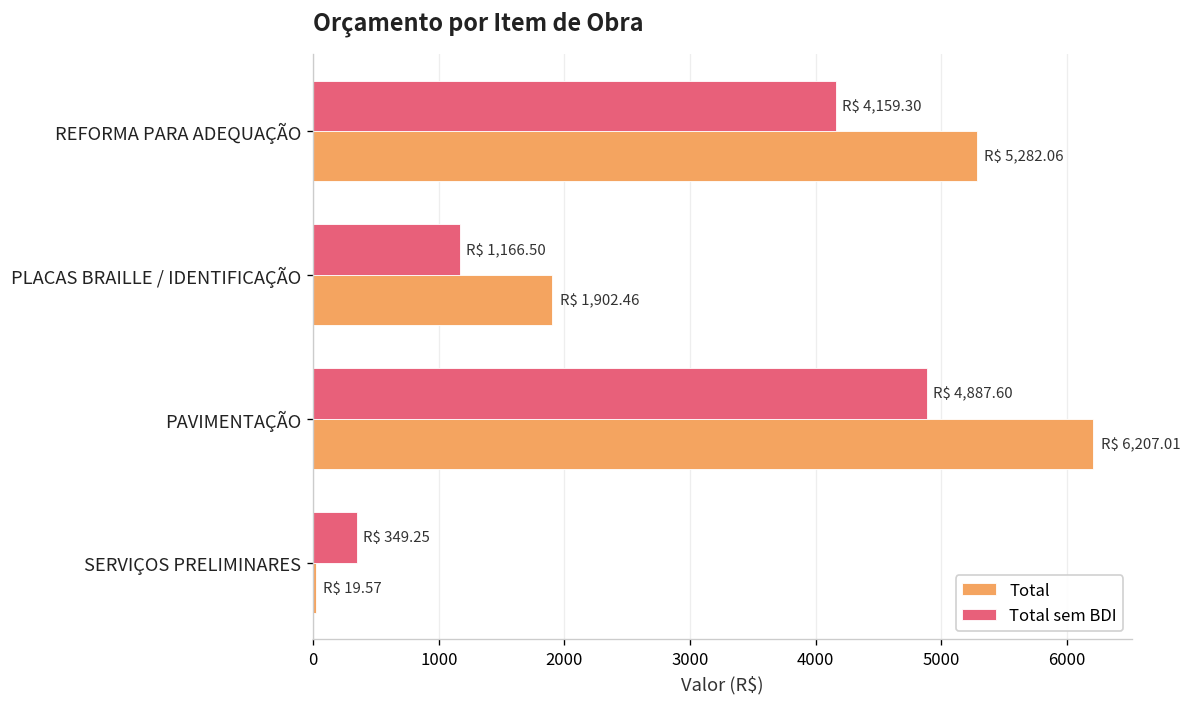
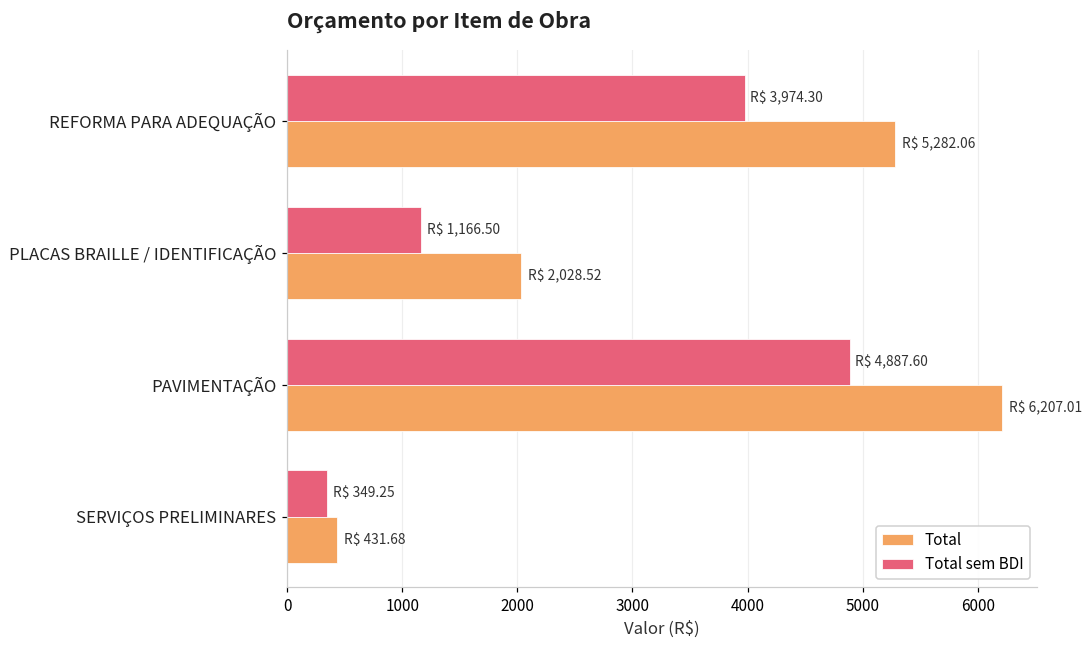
  {
    "Total": {
      "REFORMA PARA ADEQUAÇÃO": "5,282.06",
-     "PLACAS BRAILLE / IDENTIFICAÇÃO": "1,902.46",
+     "PLACAS BRAILLE / IDENTIFICAÇÃO": "2,028.52",
      "PAVIMENTAÇÃO": "6,207.01",
-     "SERVIÇOS PRELIMINARES": "19.57"
+     "SERVIÇOS PRELIMINARES": "431.68"
    },
    "Total sem BDI": {
-     "REFORMA PARA ADEQUAÇÃO": "4,159.30",
+     "REFORMA PARA ADEQUAÇÃO": "3,974.30",
      "PLACAS BRAILLE / IDENTIFICAÇÃO": "1,166.50",
      "PAVIMENTAÇÃO": "4,887.60",
      "SERVIÇOS PRELIMINARES": "349.25"
    }
  }
